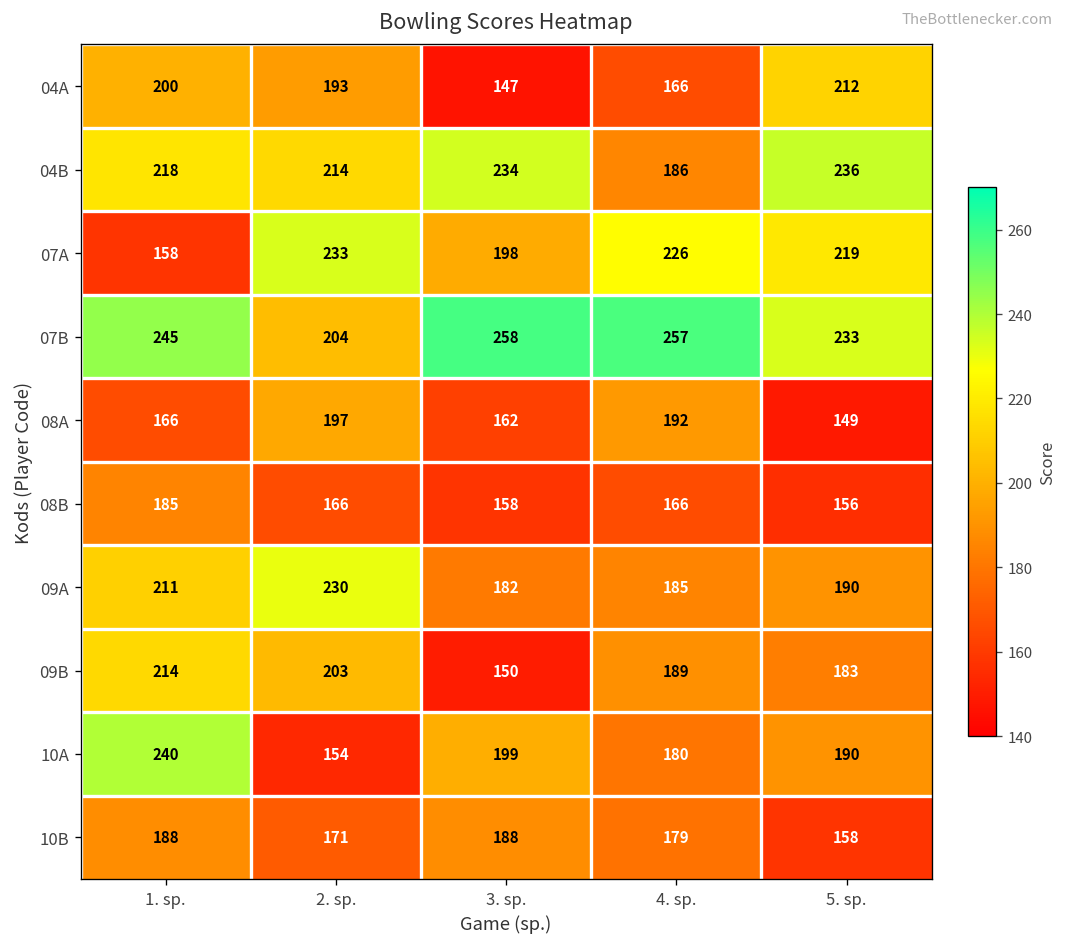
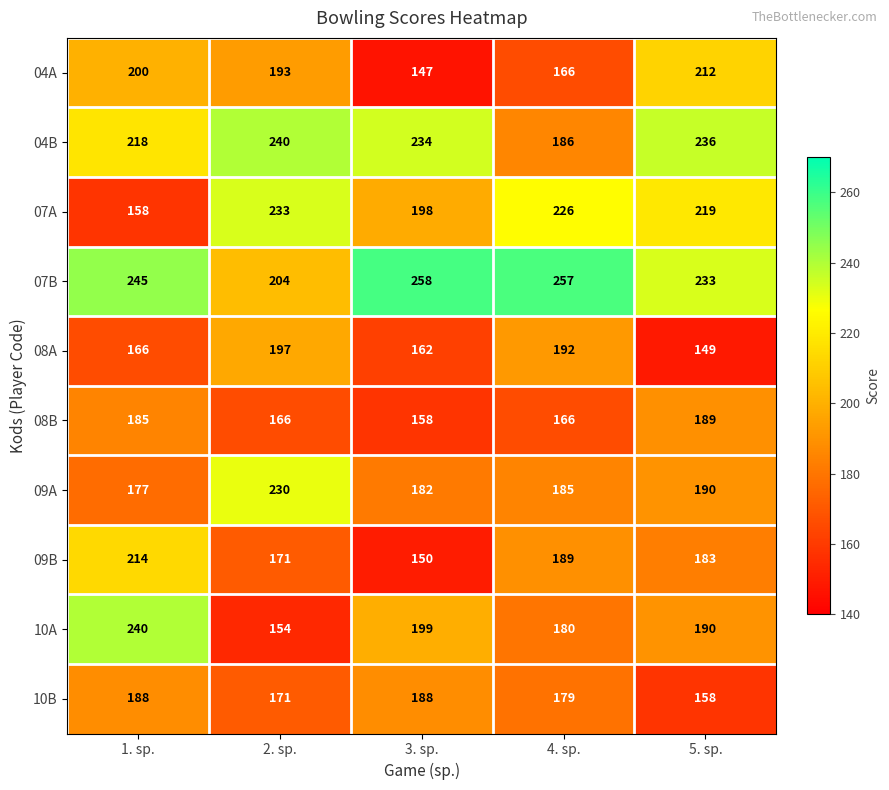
  {
    "04A": {
      "1. sp.": 200,
      "2. sp.": 193,
      "3. sp.": 147,
      "4. sp.": 166,
      "5. sp.": 212
    },
    "04B": {
      "1. sp.": 218,
-     "2. sp.": 214,
+     "2. sp.": 240,
      "3. sp.": 234,
      "4. sp.": 186,
      "5. sp.": 236
    },
    "07A": {
      "1. sp.": 158,
      "2. sp.": 233,
      "3. sp.": 198,
      "4. sp.": 226,
      "5. sp.": 219
    },
    "07B": {
      "1. sp.": 245,
      "2. sp.": 204,
      "3. sp.": 258,
      "4. sp.": 257,
      "5. sp.": 233
    },
    "08A": {
      "1. sp.": 166,
      "2. sp.": 197,
      "3. sp.": 162,
      "4. sp.": 192,
      "5. sp.": 149
    },
    "08B": {
      "1. sp.": 185,
      "2. sp.": 166,
      "3. sp.": 158,
      "4. sp.": 166,
-     "5. sp.": 156
+     "5. sp.": 189
    },
    "09A": {
-     "1. sp.": 211,
+     "1. sp.": 177,
      "2. sp.": 230,
      "3. sp.": 182,
      "4. sp.": 185,
      "5. sp.": 190
    },
    "09B": {
      "1. sp.": 214,
-     "2. sp.": 203,
+     "2. sp.": 171,
      "3. sp.": 150,
      "4. sp.": 189,
      "5. sp.": 183
    },
    "10A": {
      "1. sp.": 240,
      "2. sp.": 154,
      "3. sp.": 199,
      "4. sp.": 180,
      "5. sp.": 190
    },
    "10B": {
      "1. sp.": 188,
      "2. sp.": 171,
      "3. sp.": 188,
      "4. sp.": 179,
      "5. sp.": 158
    }
  }
